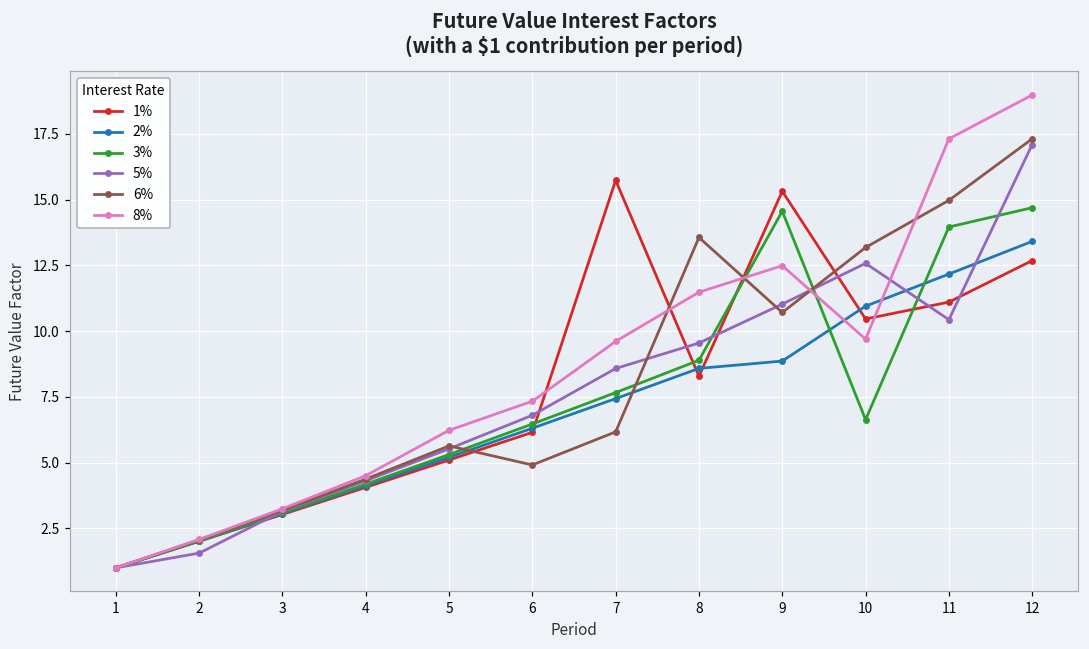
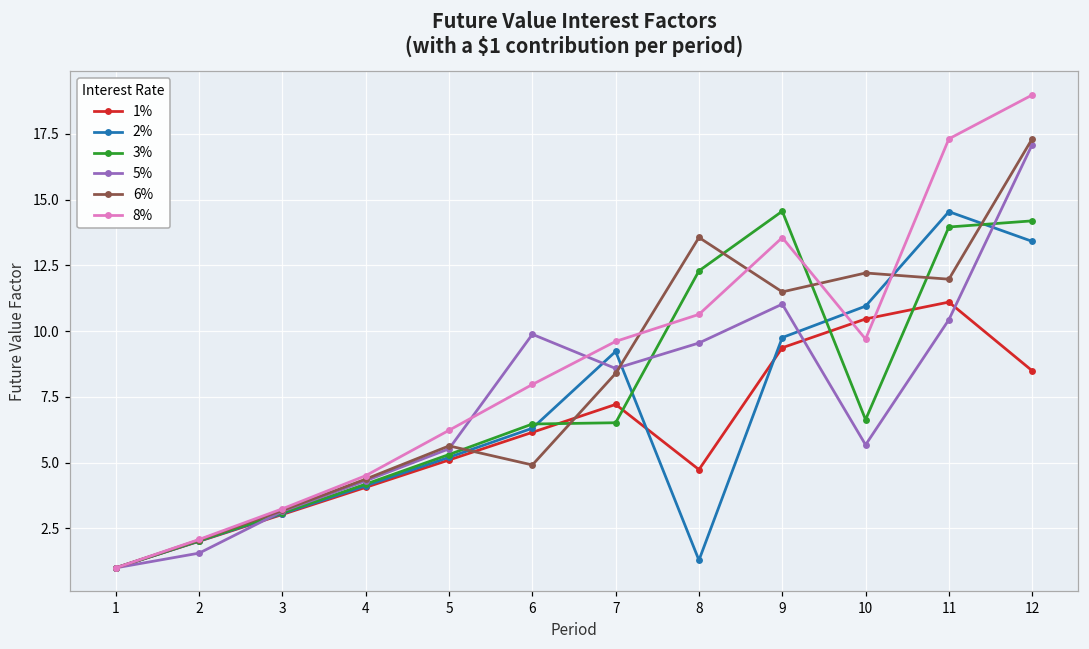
  {
    "1%": {
      "6": 6.2,
-     "7": 15.7,
-     "8": 8.3,
-     "9": 15.3,
+     "7": 7.2,
+     "8": 4.7,
+     "9": 9.4,
      "10": 10.5,
      "11": 11.1,
-     "12": 12.7
+     "12": 8.5
    },
    "2%": {
      "6": 6.3,
-     "7": 7.4,
-     "8": 8.6,
-     "9": 8.9,
+     "7": 9.2,
+     "8": 1.3,
+     "9": 9.8,
      "10": 10.9,
-     "11": 12.2,
+     "11": 14.5,
      "12": 13.4
    },
    "3%": {
      "6": 6.5,
-     "7": 7.7,
-     "8": 8.9,
+     "7": 6.5,
+     "8": 12.3,
      "9": 14.6,
      "10": 6.6,
      "11": 14.0,
-     "12": 14.7
+     "12": 14.2
    },
    "5%": {
      "2": 1.6,
      "5": 5.5,
-     "6": 6.8,
+     "6": 9.9,
      "7": 8.6,
      "8": 9.5,
      "9": 11.0,
-     "10": 12.6,
+     "10": 5.7,
      "11": 10.4,
      "12": 17.1
    },
    "6%": {
      "5": 5.6,
      "6": 4.9,
-     "7": 6.2,
+     "7": 8.4,
      "8": 13.6,
-     "9": 10.7,
-     "10": 13.2,
-     "11": 15.0,
+     "9": 11.5,
+     "10": 12.2,
+     "11": 12.0,
      "12": 17.3
    },
    "8%": {
      "4": 4.5,
      "5": 6.2,
-     "6": 7.3,
+     "6": 8.0,
      "7": 9.6,
-     "8": 11.5,
-     "9": 12.5,
+     "8": 10.6,
+     "9": 13.6,
      "10": 9.7,
      "11": 17.3,
      "12": 19.0
    }
  }
